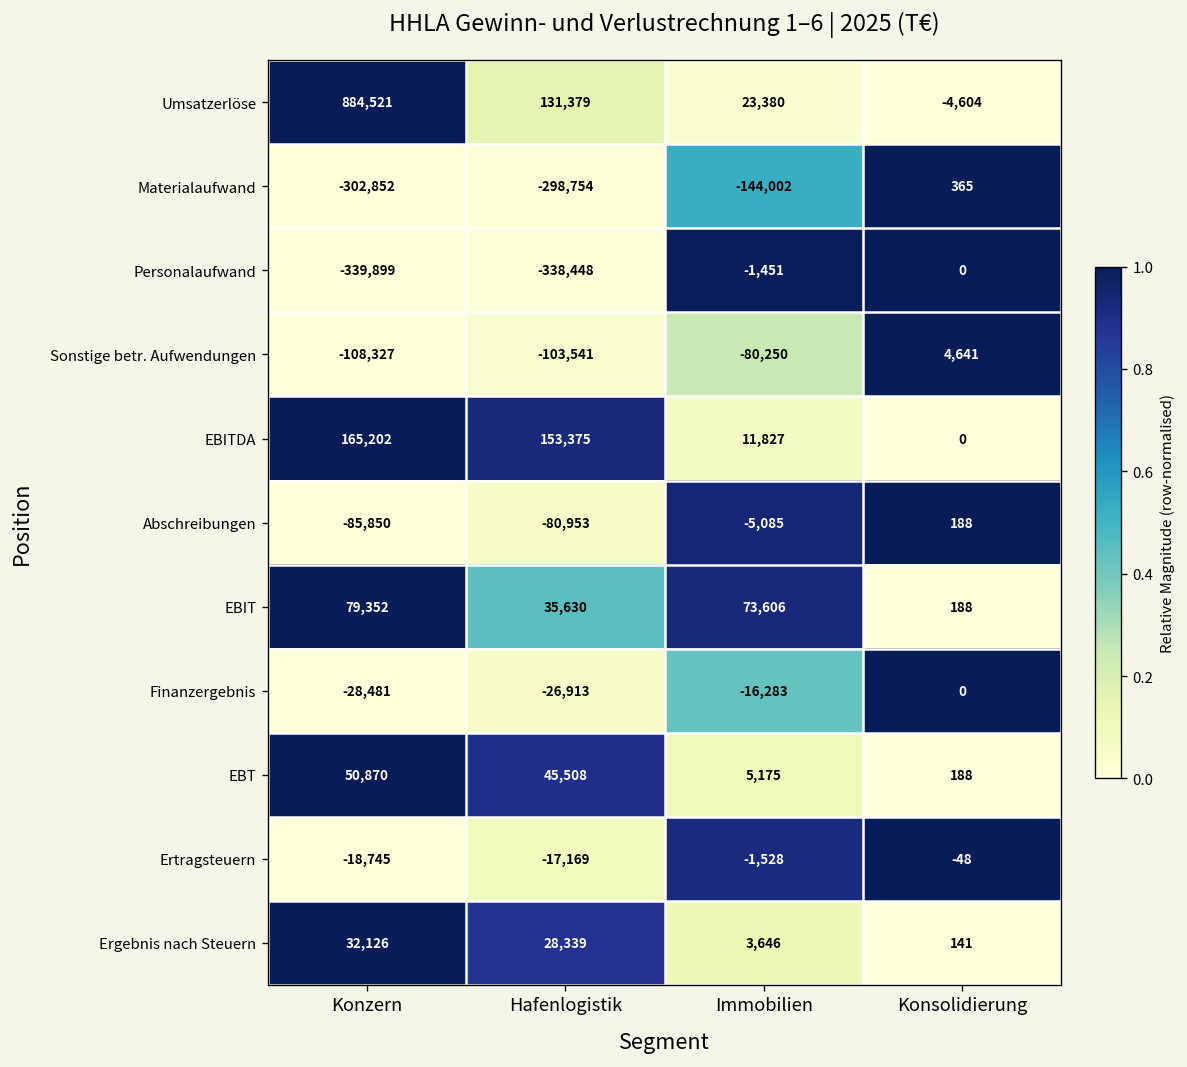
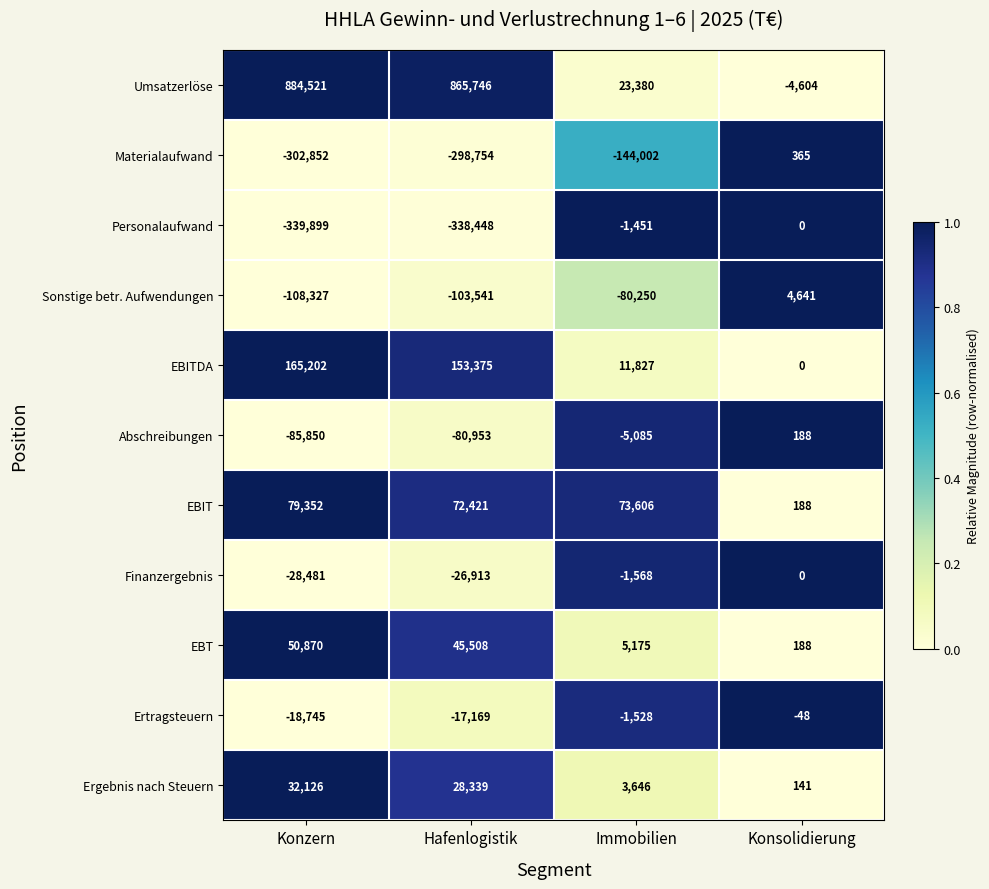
  {
    "Umsatzerlöse": {
      "Konzern": "884,521",
-     "Hafenlogistik": "131,379",
+     "Hafenlogistik": "865,746",
      "Immobilien": "23,380",
      "Konsolidierung": "-4,604"
    },
    "Materialaufwand": {
      "Konzern": "-302,852",
      "Hafenlogistik": "-298,754",
      "Immobilien": "-144,002",
      "Konsolidierung": "365"
    },
    "Personalaufwand": {
      "Konzern": "-339,899",
      "Hafenlogistik": "-338,448",
      "Immobilien": "-1,451",
      "Konsolidierung": "0"
    },
    "Sonstige betr. Aufwendungen": {
      "Konzern": "-108,327",
      "Hafenlogistik": "-103,541",
      "Immobilien": "-80,250",
      "Konsolidierung": "4,641"
    },
    "EBITDA": {
      "Konzern": "165,202",
      "Hafenlogistik": "153,375",
      "Immobilien": "11,827",
      "Konsolidierung": "0"
    },
    "Abschreibungen": {
      "Konzern": "-85,850",
      "Hafenlogistik": "-80,953",
      "Immobilien": "-5,085",
      "Konsolidierung": "188"
    },
    "EBIT": {
      "Konzern": "79,352",
-     "Hafenlogistik": "35,630",
+     "Hafenlogistik": "72,421",
      "Immobilien": "73,606",
      "Konsolidierung": "188"
    },
    "Finanzergebnis": {
      "Konzern": "-28,481",
      "Hafenlogistik": "-26,913",
-     "Immobilien": "-16,283",
+     "Immobilien": "-1,568",
      "Konsolidierung": "0"
    },
    "EBT": {
      "Konzern": "50,870",
      "Hafenlogistik": "45,508",
      "Immobilien": "5,175",
      "Konsolidierung": "188"
    },
    "Ertragsteuern": {
      "Konzern": "-18,745",
      "Hafenlogistik": "-17,169",
      "Immobilien": "-1,528",
      "Konsolidierung": "-48"
    },
    "Ergebnis nach Steuern": {
      "Konzern": "32,126",
      "Hafenlogistik": "28,339",
      "Immobilien": "3,646",
      "Konsolidierung": "141"
    }
  }
